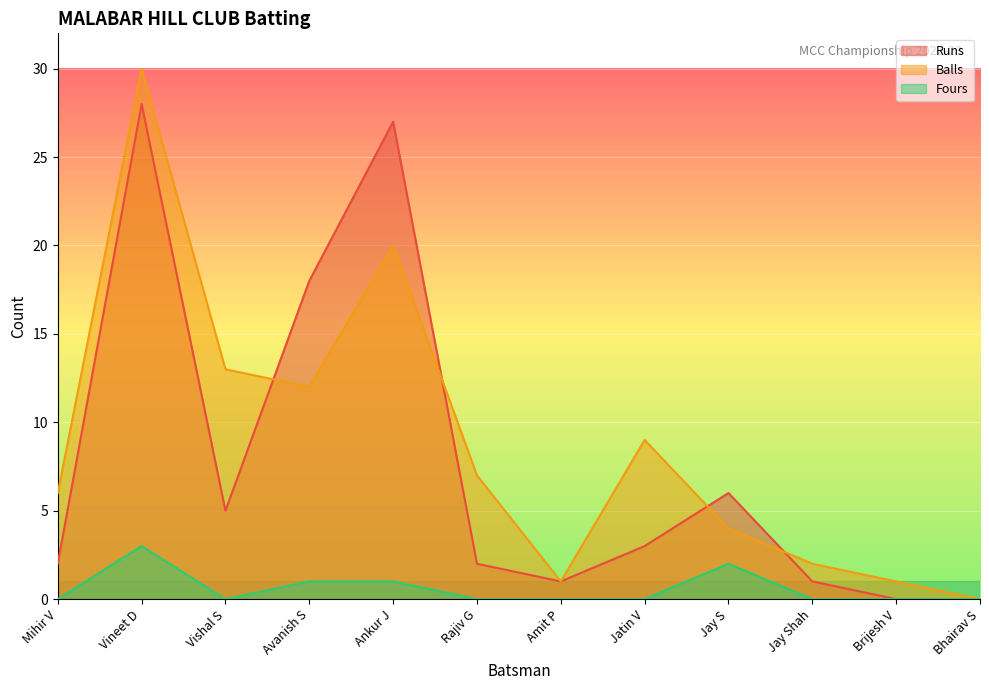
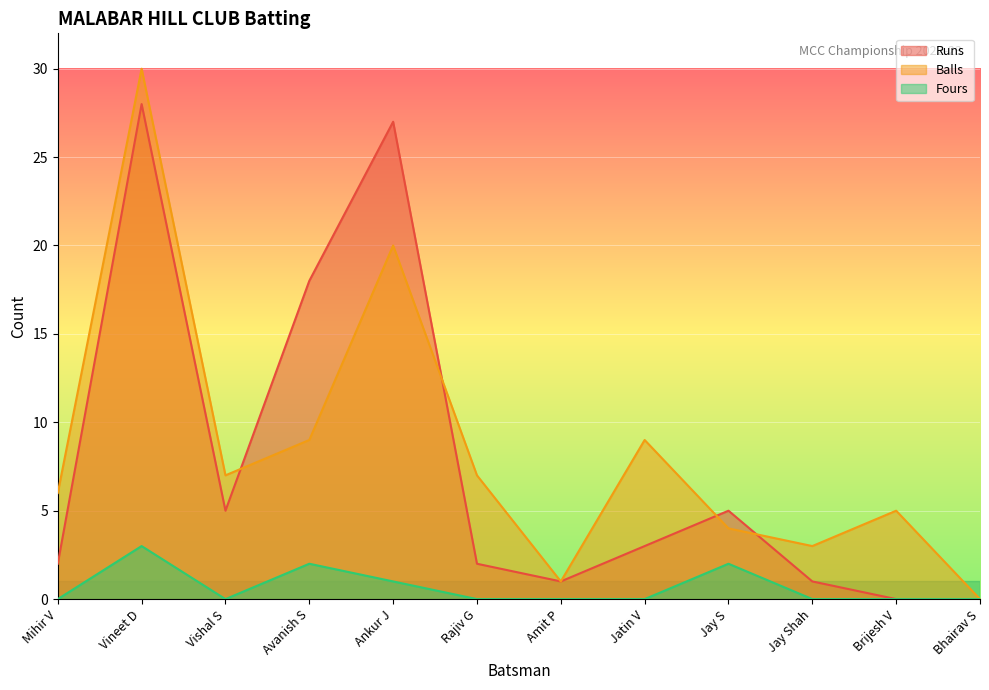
  {
    "Runs": {
      "Mihir V": 2,
      "Vineet D": 28,
      "Vishal S": 5,
      "Avanish S": 18,
      "Ankur J": 27,
      "Rajiv G": 2,
      "Jatin V": 3,
-     "Jay S": 6,
+     "Jay S": 5,
      "Jay Shah": 1
    },
    "Balls": {
      "Mihir V": 6,
      "Vineet D": 30,
-     "Vishal S": 13,
-     "Avanish S": 12,
+     "Vishal S": 7,
+     "Avanish S": 9,
      "Ankur J": 20,
      "Rajiv G": 7,
      "Jatin V": 9,
      "Jay S": 4,
-     "Jay Shah": 2,
-     "Brijesh V": 1
+     "Jay Shah": 3,
+     "Brijesh V": 5
    },
    "Fours": {
      "Mihir V": 0,
      "Vineet D": 3,
      "Vishal S": 0,
-     "Avanish S": 1,
+     "Avanish S": 2,
      "Ankur J": 1,
      "Rajiv G": 0,
      "Amit P": 0,
      "Jatin V": 0,
      "Jay S": 2,
      "Jay Shah": 0
    }
  }
